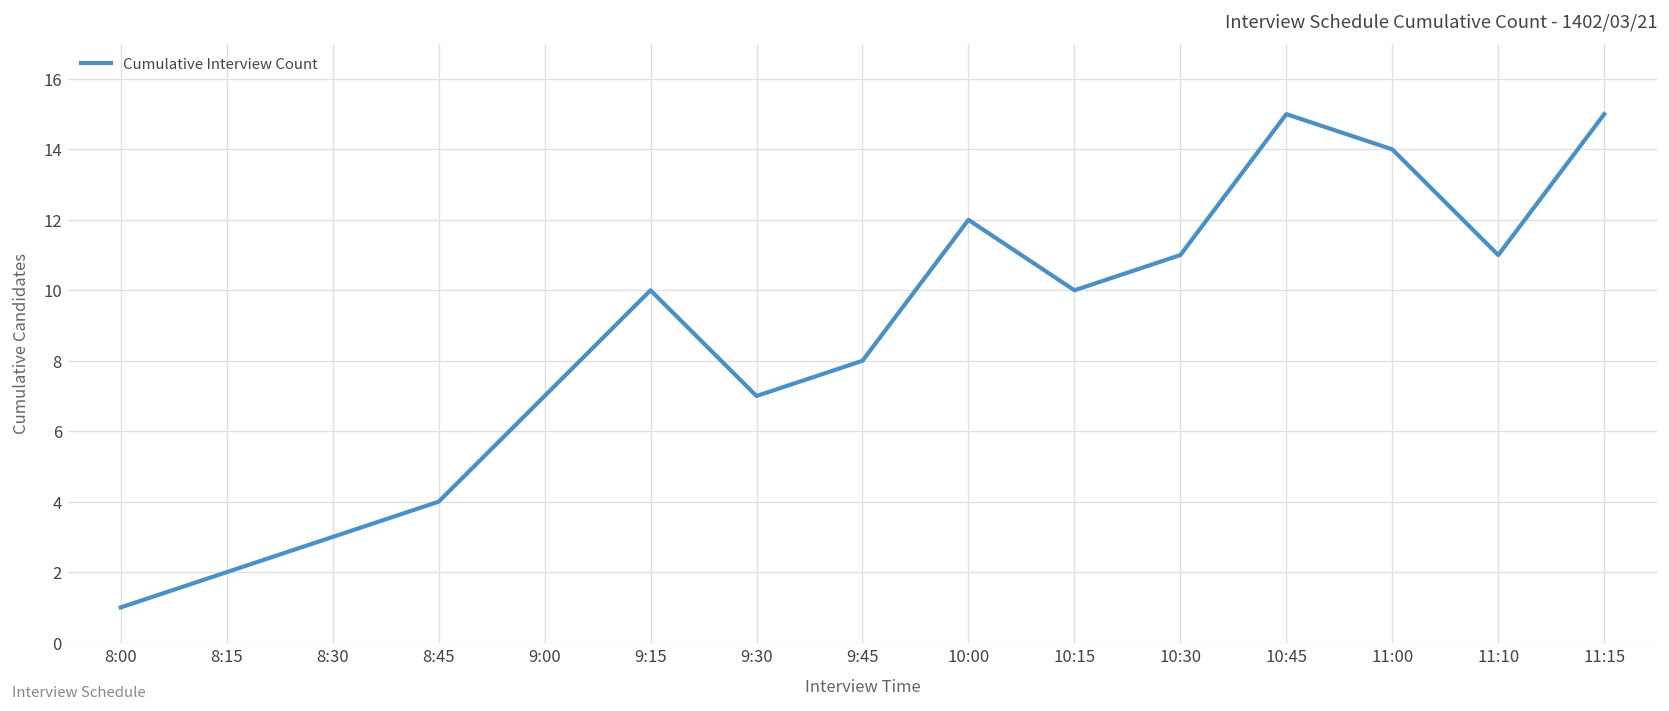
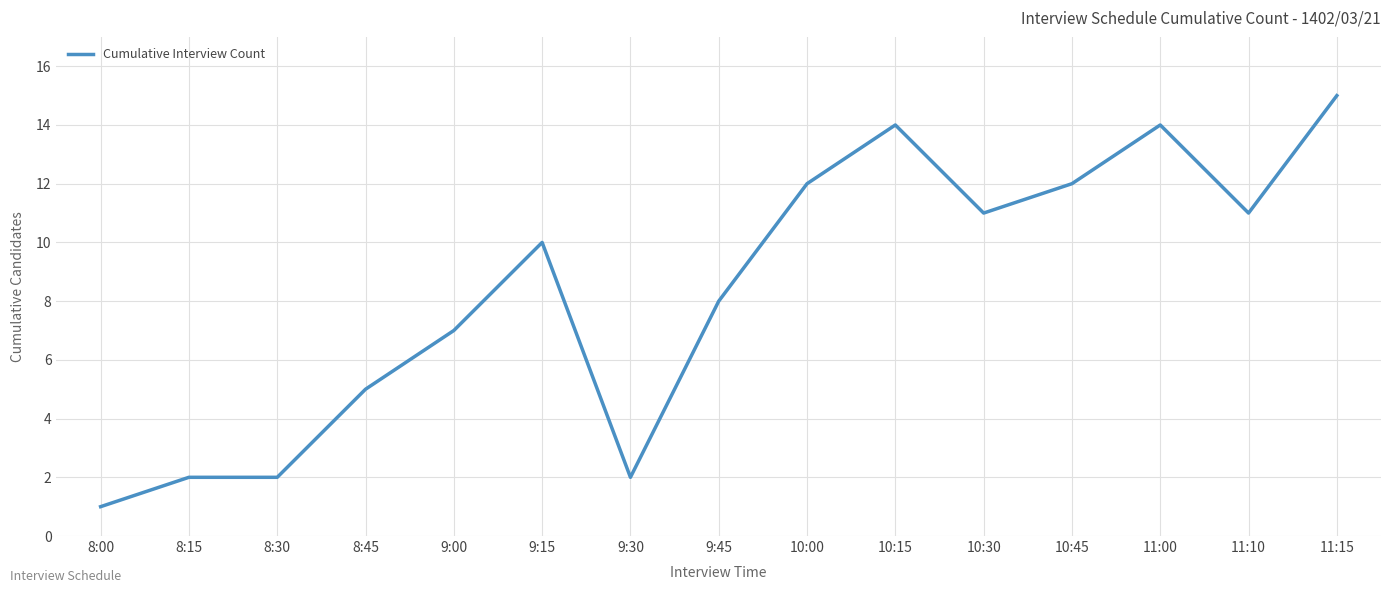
  {
    "8:00": 1,
    "8:15": 2,
-   "8:30": 3,
-   "8:45": 4,
+   "8:30": 2,
+   "8:45": 5,
    "9:00": 7,
    "9:15": 10,
-   "9:30": 7,
+   "9:30": 2,
    "9:45": 8,
    "10:00": 12,
-   "10:15": 10,
+   "10:15": 14,
    "10:30": 11,
-   "10:45": 15,
+   "10:45": 12,
    "11:00": 14,
    "11:10": 11,
    "11:15": 15
  }
